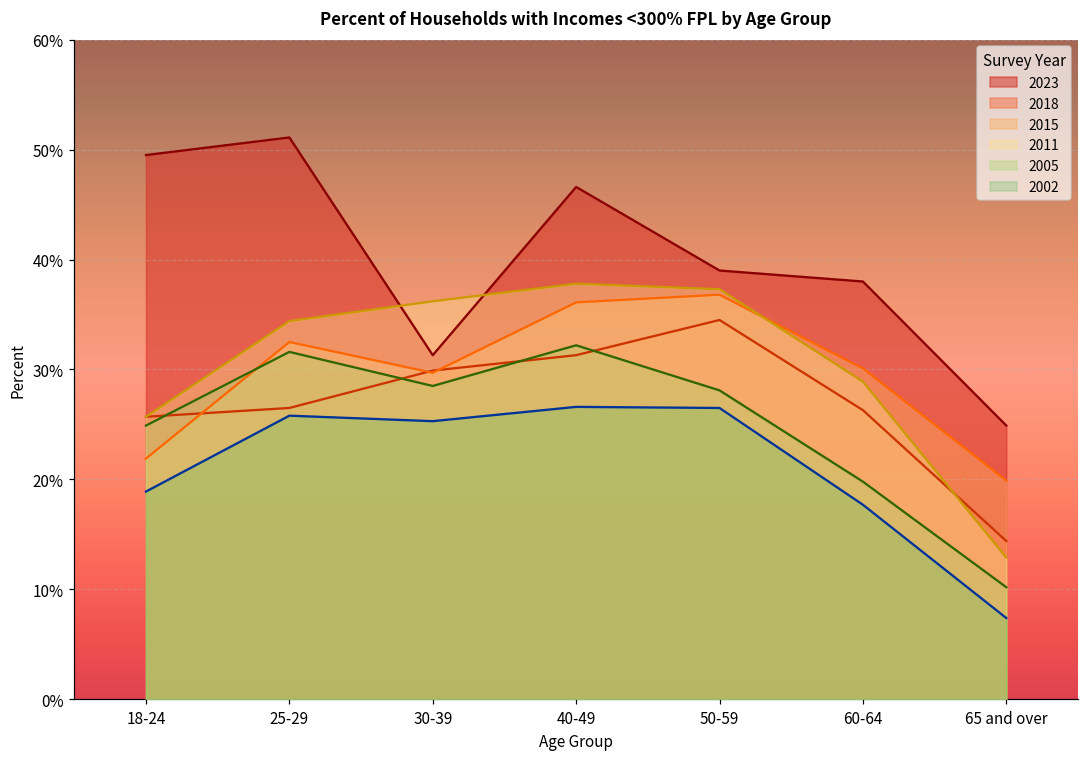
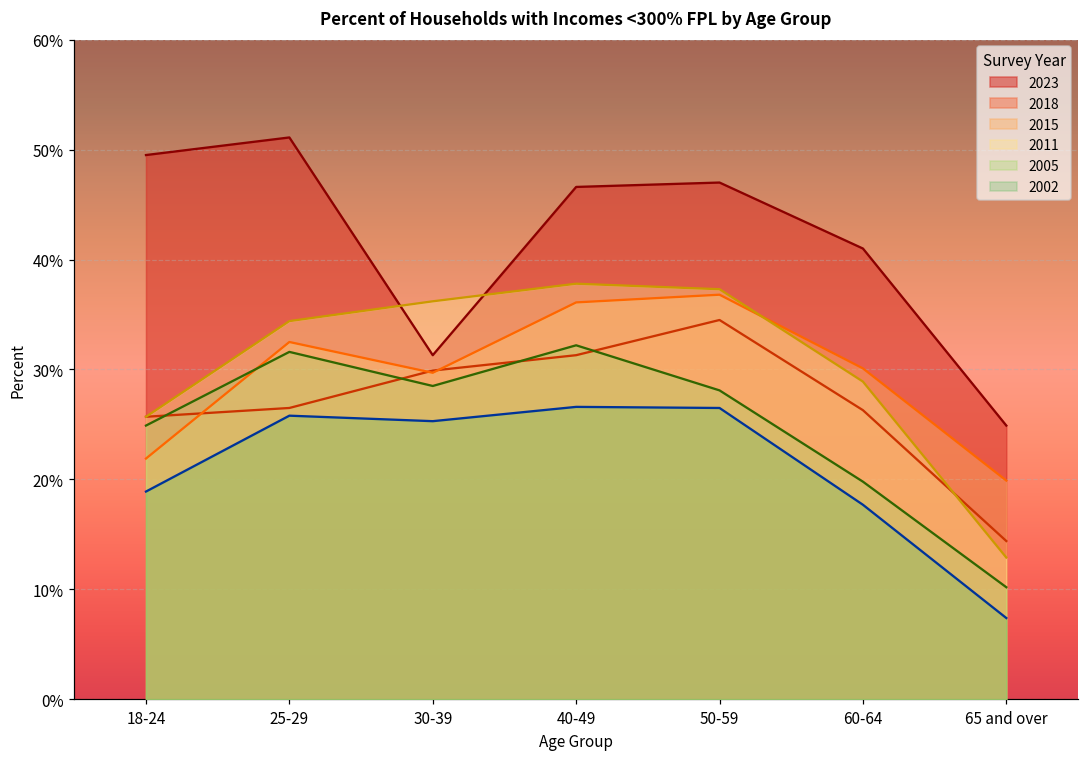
  {
    "2023": {
      "18-24": "50%",
      "25-29": "51%",
      "30-39": "31%",
      "40-49": "47%",
-     "50-59": "39%",
-     "60-64": "38%",
+     "50-59": "47%",
+     "60-64": "41%",
      "65 and over": "25%"
    }
  }
